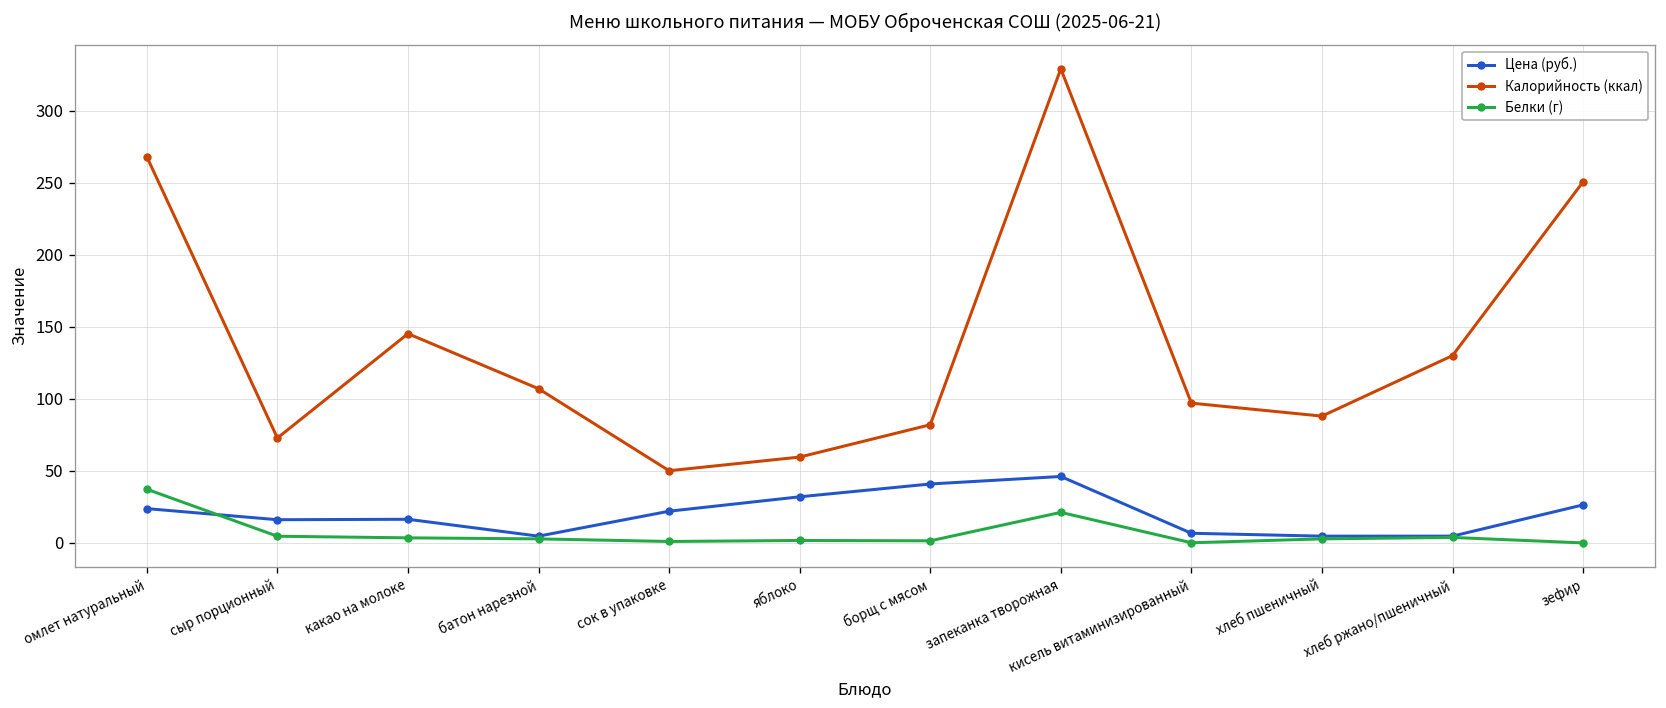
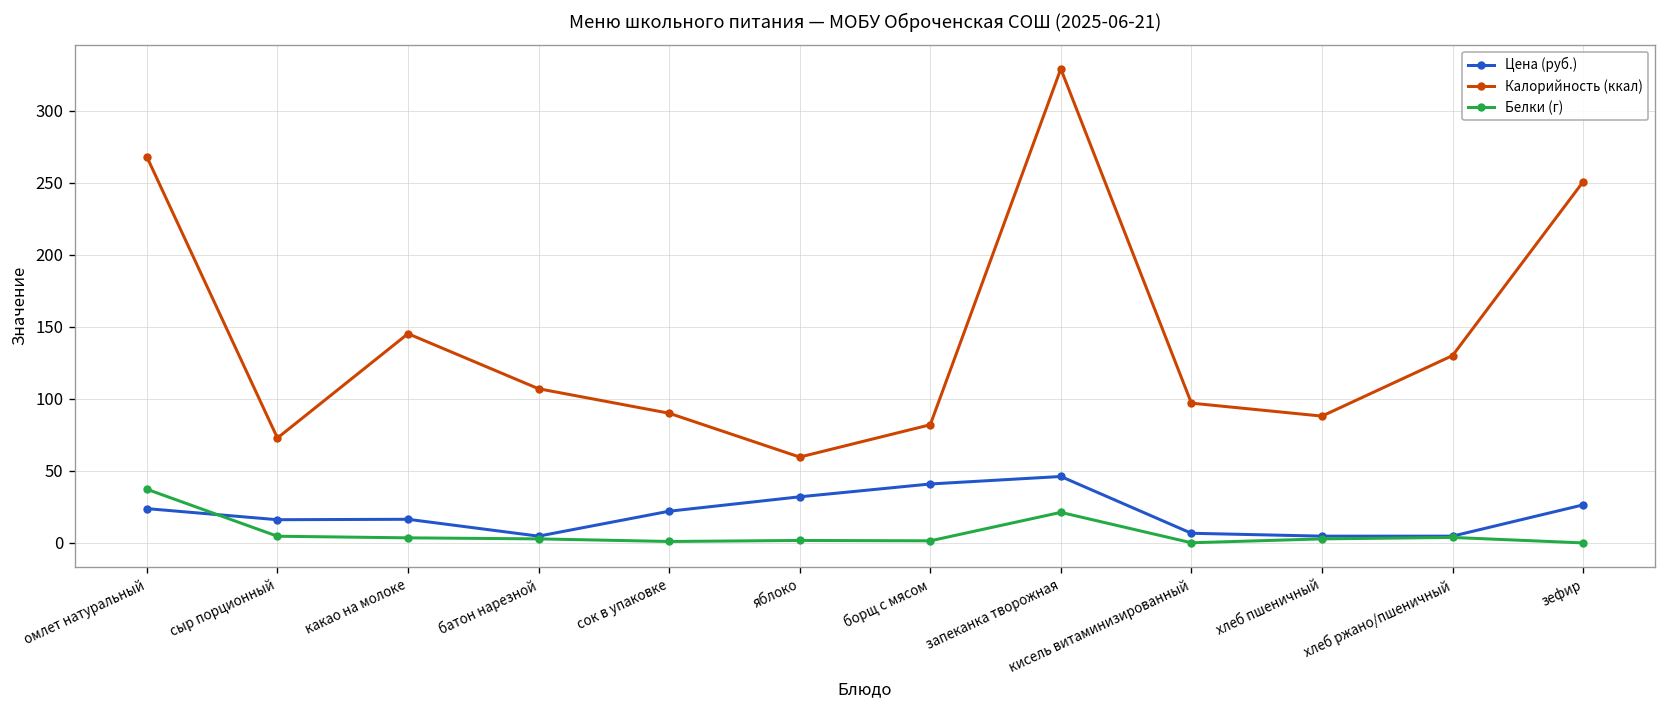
  {
    "Цена (руб.)": {
      "омлет натуральный": 24,
      "сыр порционный": 16,
      "какао на молоке": 16,
      "сок в упаковке": 22,
      "яблоко": 32,
      "борщ с мясом": 41,
      "запеканка творожная": 46,
      "кисель витаминизированный": 7,
      "зефир": 26
    },
    "Калорийность (ккал)": {
      "омлет натуральный": 268,
      "сыр порционный": 73,
      "какао на молоке": 145,
      "батон нарезной": 107,
-     "сок в упаковке": 50,
+     "сок в упаковке": 90,
      "яблоко": 60,
      "борщ с мясом": 82,
      "запеканка творожная": 329,
      "кисель витаминизированный": 97,
      "хлеб пшеничный": 88,
      "хлеб ржано/пшеничный": 130,
      "зефир": 251
    },
    "Белки (г)": {
      "омлет натуральный": 37,
      "сыр порционный": 5,
      "какао на молоке": 4,
      "сок в упаковке": 1,
      "яблоко": 2,
      "борщ с мясом": 1,
      "запеканка творожная": 21,
      "кисель витаминизированный": 0,
      "зефир": 0
    }
  }
